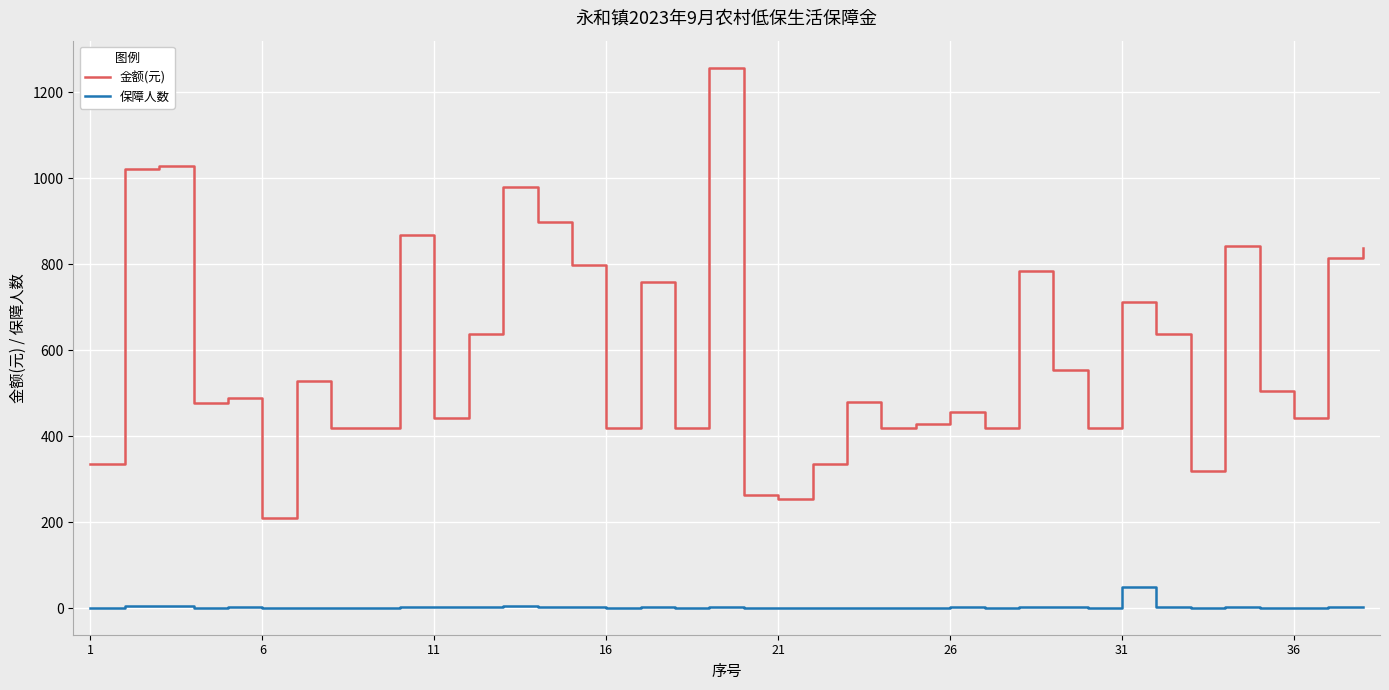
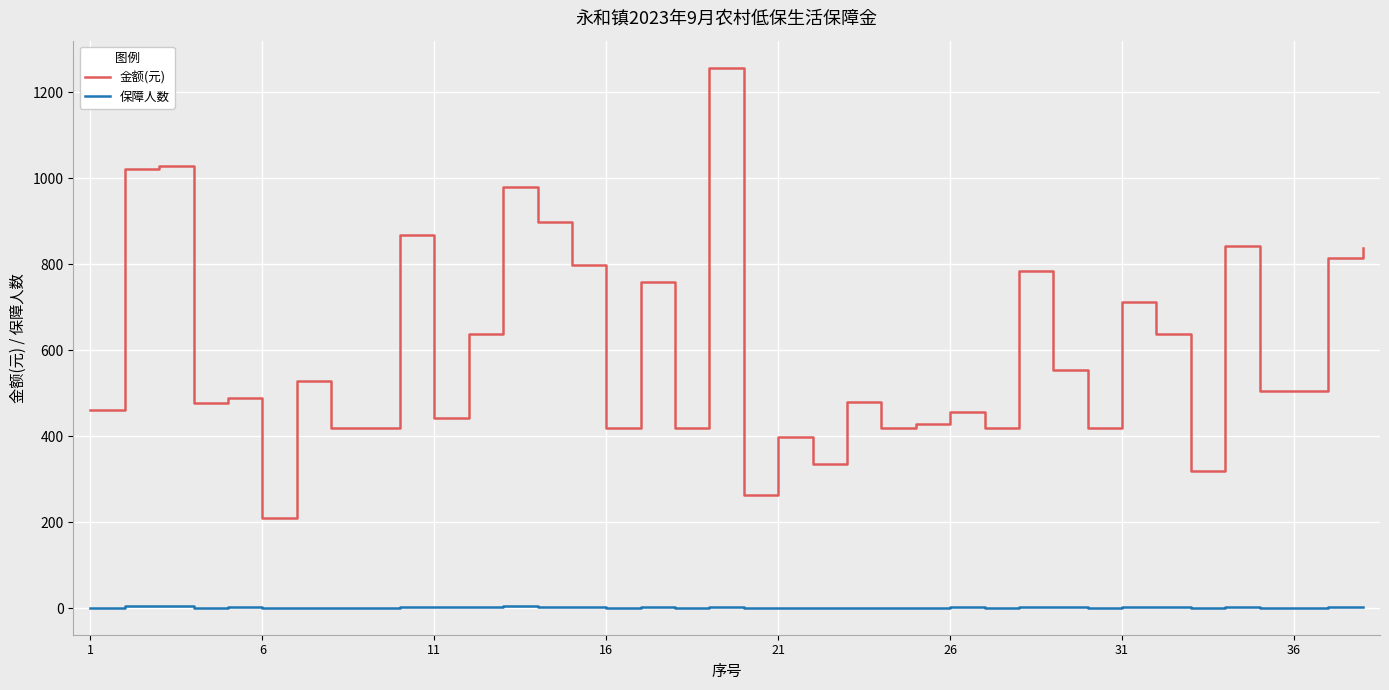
  {
    "金额(元)": {
-     "1": 340,
+     "1": 460,
      "6": 210,
      "11": 440,
      "16": 420,
-     "21": 260,
+     "21": 400,
      "26": 460,
      "31": 710,
-     "36": 440
+     "36": 500
    },
    "保障人数": {
      "1": 0,
      "6": 0,
      "11": 0,
      "16": 0,
      "21": 0,
      "26": 0,
-     "31": 50,
+     "31": 0,
      "36": 0
    }
  }
